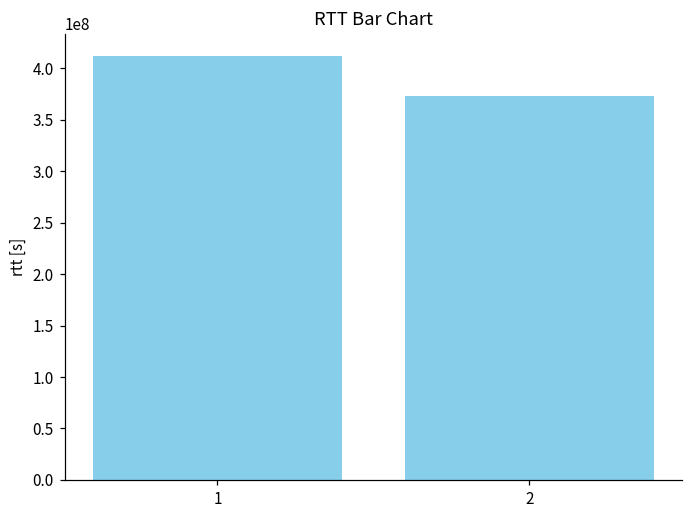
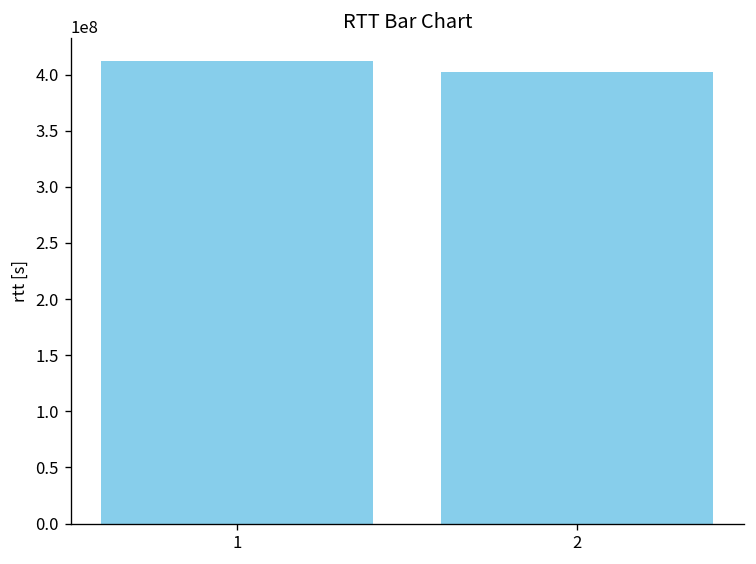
  {
    "1": 410000000,
-   "2": 370000000
+   "2": 400000000
  }
